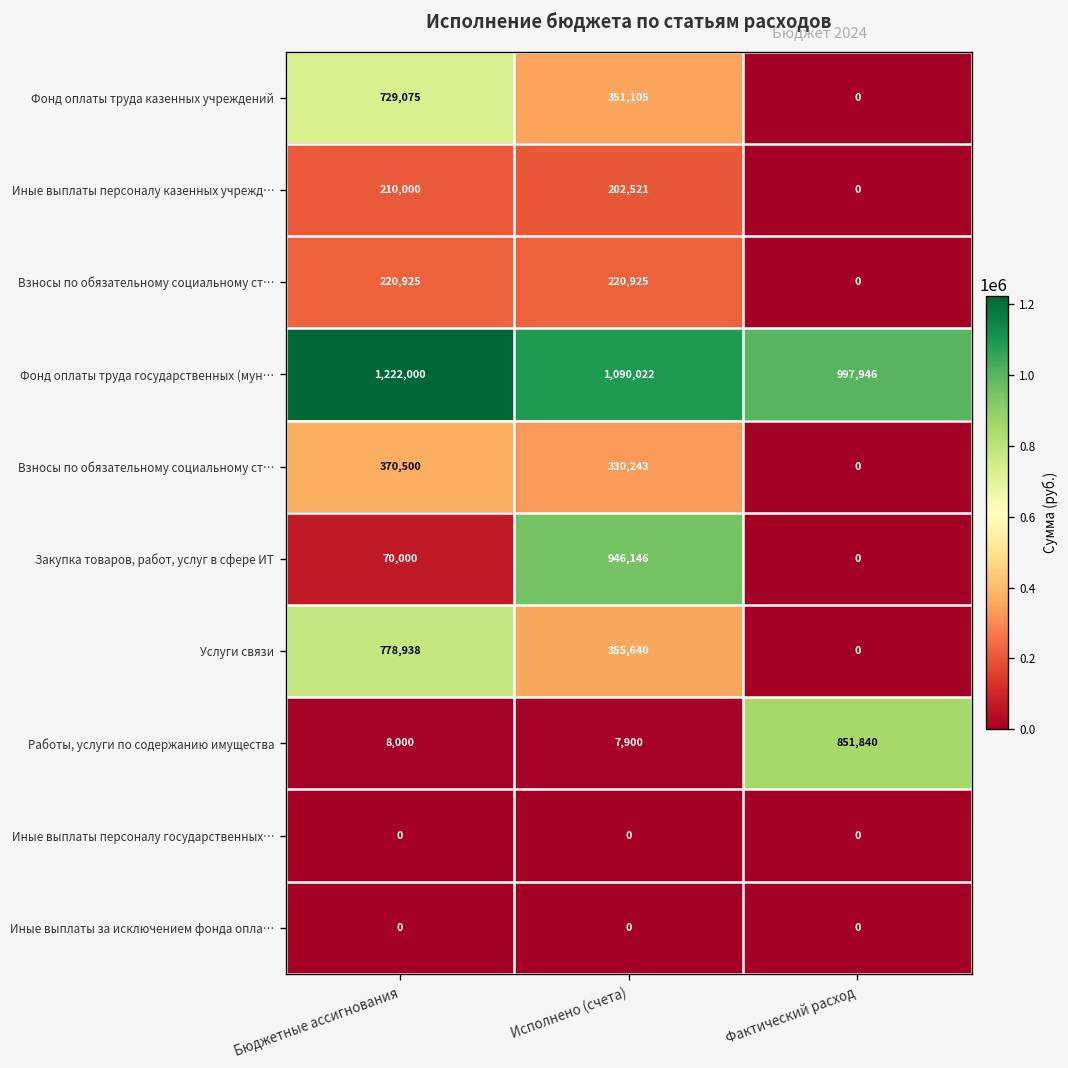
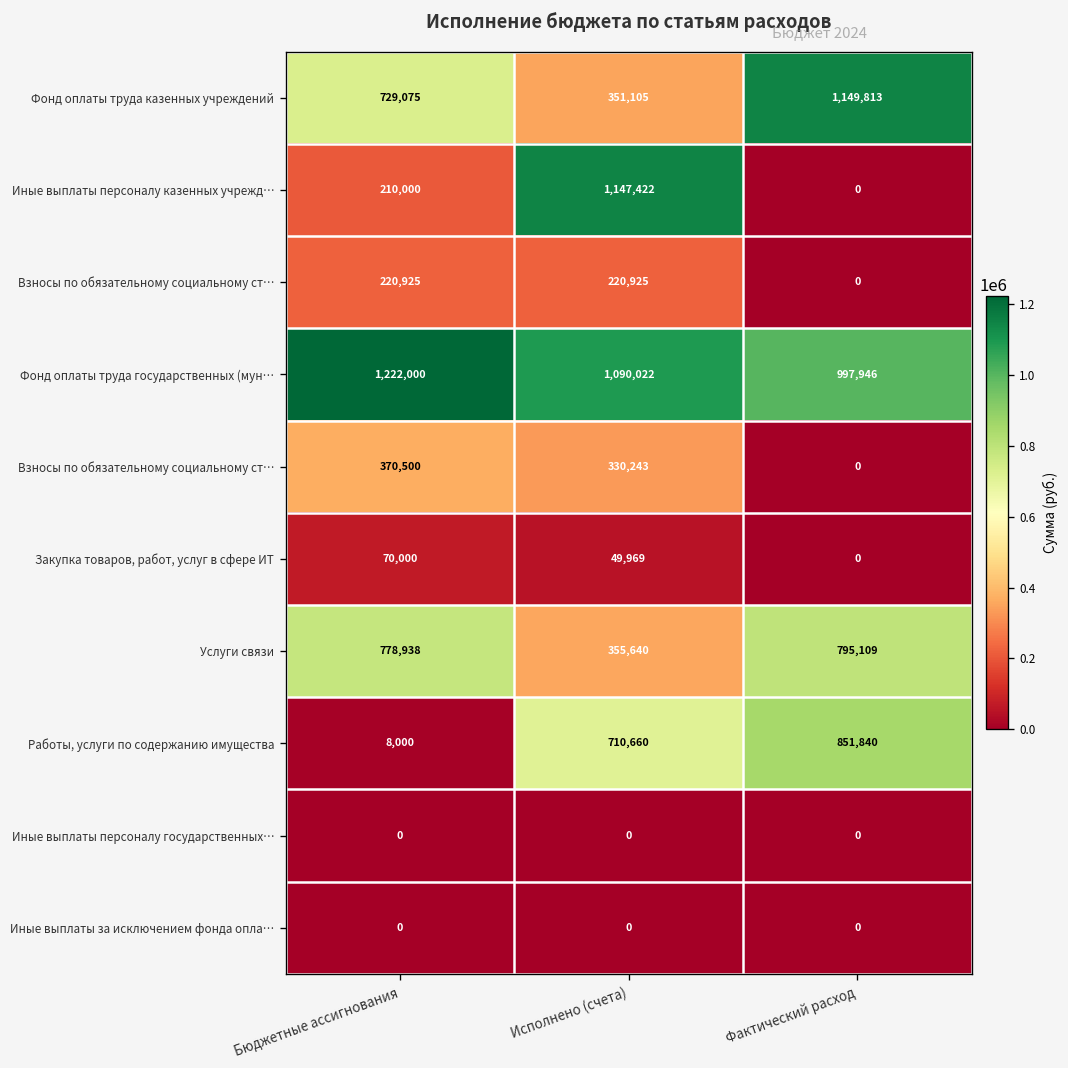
  {
    "Фонд оплаты труда казенных учреждений": {
      "Бюджетные ассигнования": "729,075",
      "Исполнено (счета)": "351,105",
-     "Фактический расход": "0"
+     "Фактический расход": "1,149,813"
    },
    "Иные выплаты персоналу казенных учрежд…": {
      "Бюджетные ассигнования": "210,000",
-     "Исполнено (счета)": "202,521",
+     "Исполнено (счета)": "1,147,422",
      "Фактический расход": "0"
    },
    "Фонд оплаты труда государственных (мун…": {
      "Бюджетные ассигнования": "1,222,000",
      "Исполнено (счета)": "1,090,022",
      "Фактический расход": "997,946"
    },
    "Закупка товаров, работ, услуг в сфере ИТ": {
      "Бюджетные ассигнования": "70,000",
-     "Исполнено (счета)": "946,146",
+     "Исполнено (счета)": "49,969",
      "Фактический расход": "0"
    },
    "Услуги связи": {
      "Бюджетные ассигнования": "778,938",
      "Исполнено (счета)": "355,640",
-     "Фактический расход": "0"
+     "Фактический расход": "795,109"
    },
    "Работы, услуги по содержанию имущества": {
      "Бюджетные ассигнования": "8,000",
-     "Исполнено (счета)": "7,900",
+     "Исполнено (счета)": "710,660",
      "Фактический расход": "851,840"
    },
    "Иные выплаты персоналу государственных…": {
      "Бюджетные ассигнования": "0",
      "Исполнено (счета)": "0",
      "Фактический расход": "0"
    },
    "Иные выплаты за исключением фонда опла…": {
      "Бюджетные ассигнования": "0",
      "Исполнено (счета)": "0",
      "Фактический расход": "0"
    }
  }
